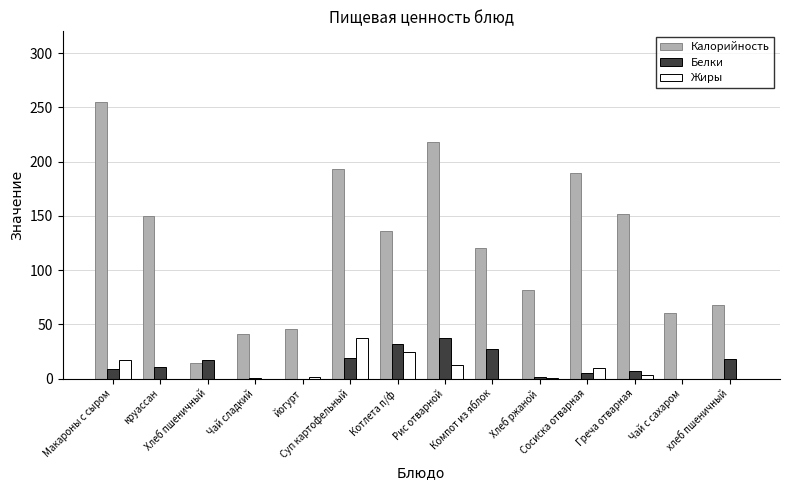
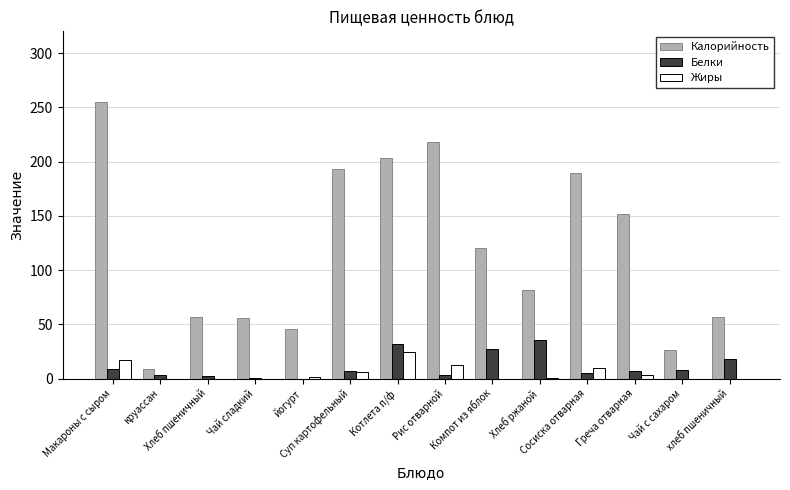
  {
    "Калорийность": {
      "Макароны с сыром": 255,
-     "круассан": 150,
-     "Хлеб пшеничный": 15,
-     "Чай сладкий": 41,
+     "круассан": 9,
+     "Хлеб пшеничный": 57,
+     "Чай сладкий": 56,
      "йогурт": 46,
      "Суп картофельный": 193,
-     "Котлета п/ф": 136,
+     "Котлета п/ф": 203,
      "Рис отварной": 218,
      "Компот из яблок": 120,
      "Хлеб ржаной": 82,
      "Сосиска отварная": 189,
      "Греча отварная": 152,
-     "Чай с сахаром": 60,
-     "хлеб пшеничный": 68
+     "Чай с сахаром": 26,
+     "хлеб пшеничный": 57
    },
    "Белки": {
      "Макароны с сыром": 9,
-     "круассан": 11,
-     "Хлеб пшеничный": 17,
-     "Суп картофельный": 19,
+     "круассан": 3,
+     "Хлеб пшеничный": 2,
+     "Суп картофельный": 7,
      "Котлета п/ф": 32,
-     "Рис отварной": 37,
+     "Рис отварной": 4,
      "Компот из яблок": 27,
-     "Хлеб ржаной": 1,
+     "Хлеб ржаной": 36,
      "Сосиска отварная": 5,
      "Греча отварная": 7,
-     "Чай с сахаром": 0,
+     "Чай с сахаром": 8,
      "хлеб пшеничный": 18
    },
    "Жиры": {
      "Макароны с сыром": 17,
      "круассан": 0,
      "Чай сладкий": 0,
-     "Суп картофельный": 37,
+     "Суп картофельный": 6,
      "Котлета п/ф": 25,
      "Рис отварной": 12,
      "Компот из яблок": 0,
      "Сосиска отварная": 10,
      "Греча отварная": 3,
      "Чай с сахаром": 0
    }
  }
